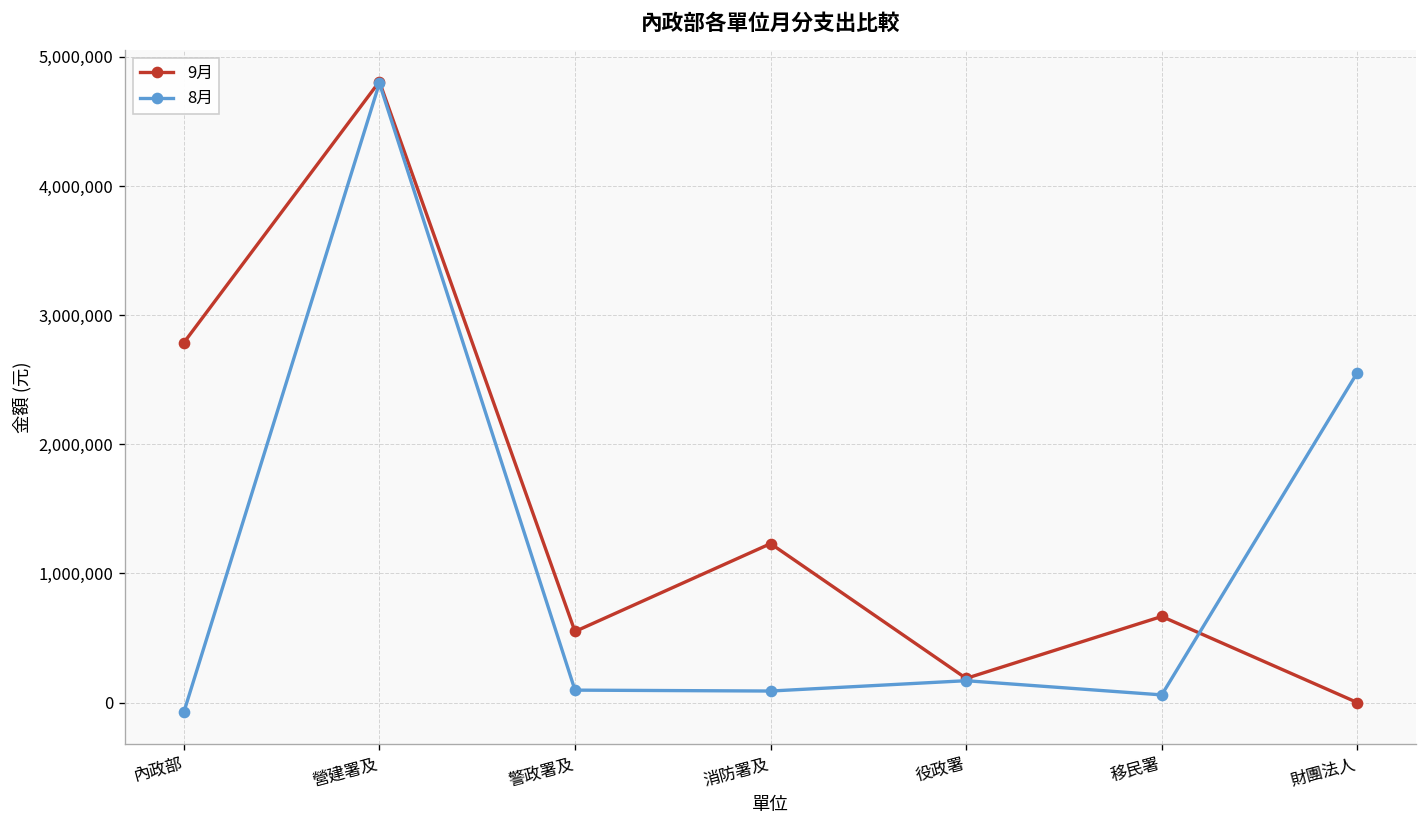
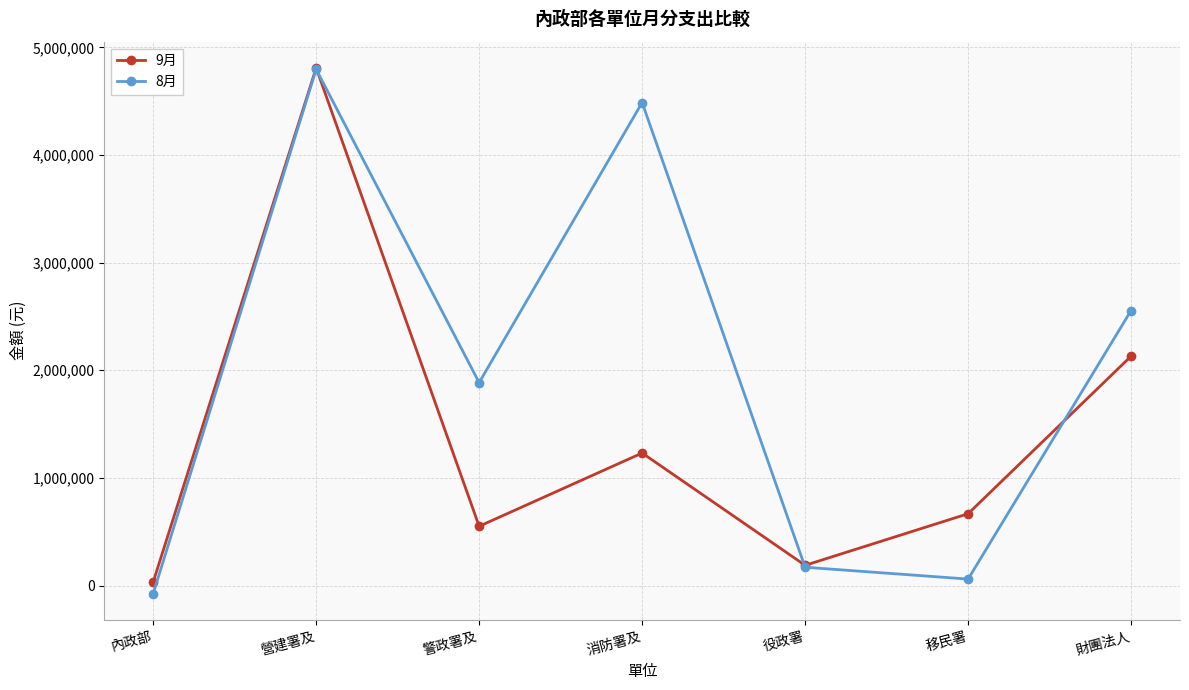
  {
    "9月": {
-     "內政部": "2,790,000",
+     "內政部": "30,000",
      "警政署及": "550,000",
      "消防署及": "1,230,000",
      "移民署": "670,000",
-     "財團法人": "0"
+     "財團法人": "2,130,000"
    },
    "8月": {
      "內政部": "-70,000",
-     "警政署及": "100,000",
-     "消防署及": "90,000",
+     "警政署及": "1,890,000",
+     "消防署及": "4,490,000",
      "移民署": "60,000",
      "財團法人": "2,560,000"
    }
  }
